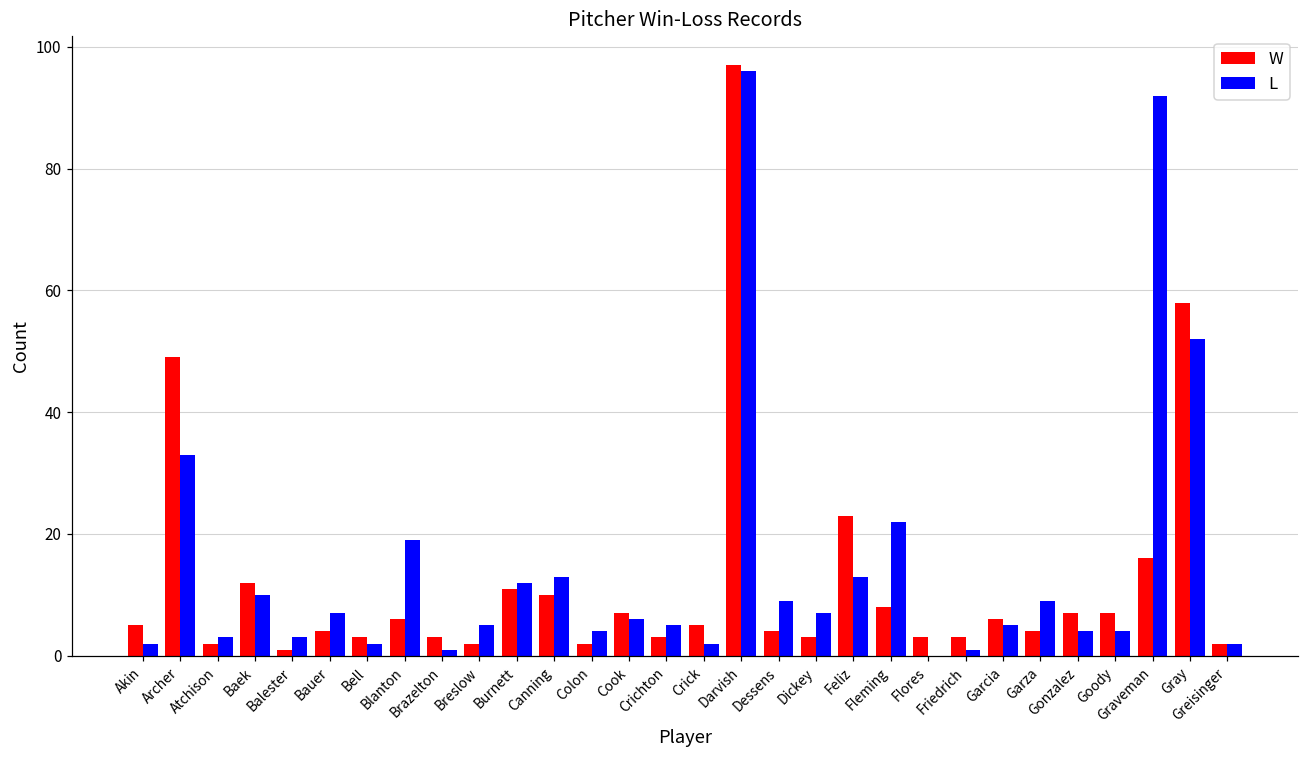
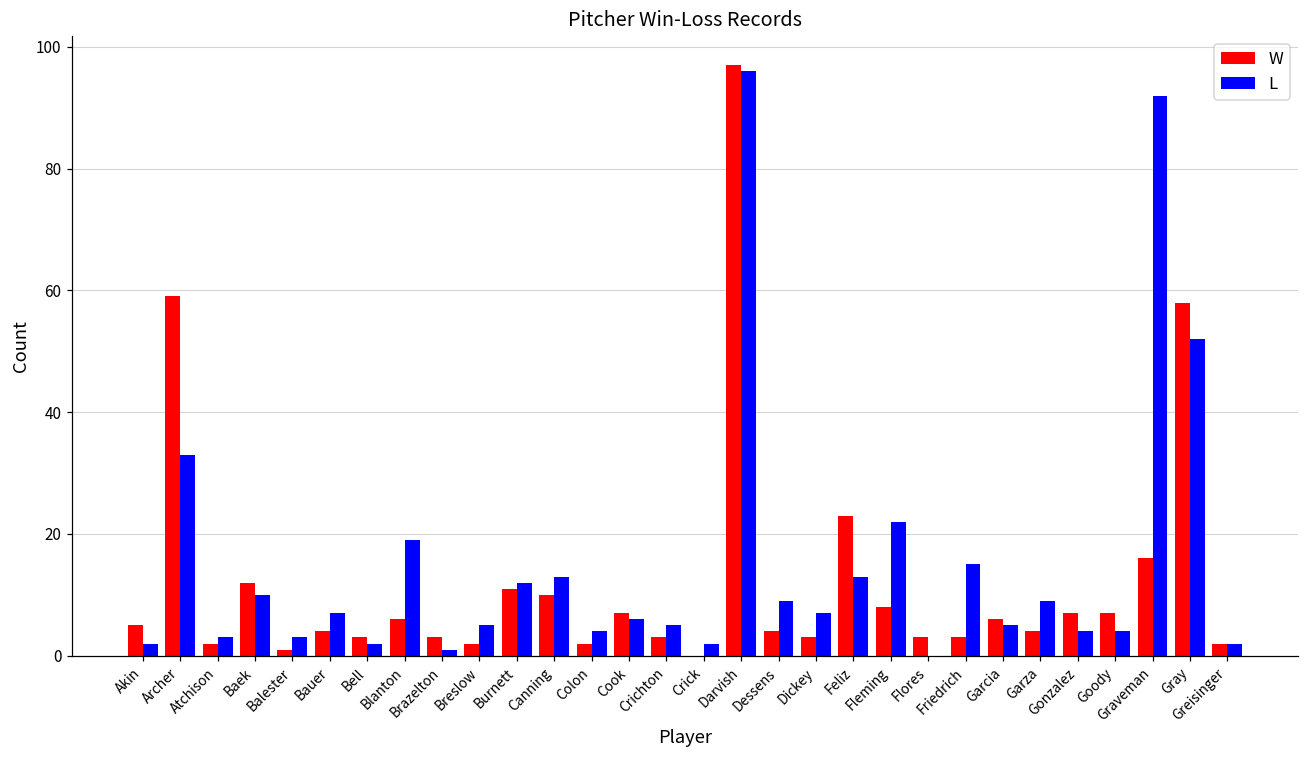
  {
    "W": {
      "Akin": 5,
-     "Archer": 49,
+     "Archer": 59,
      "Atchison": 2,
      "Baek": 12,
      "Balester": 1,
      "Bauer": 4,
      "Bell": 3,
      "Blanton": 6,
      "Brazelton": 3,
      "Breslow": 2,
      "Burnett": 11,
      "Canning": 10,
      "Colon": 2,
      "Cook": 7,
      "Crichton": 3,
-     "Crick": 5,
+     "Crick": 0,
      "Darvish": 97,
      "Dessens": 4,
      "Dickey": 3,
      "Feliz": 23,
      "Fleming": 8,
      "Flores": 3,
      "Friedrich": 3,
      "Garcia": 6,
      "Garza": 4,
      "Gonzalez": 7,
      "Goody": 7,
      "Graveman": 16,
      "Gray": 58,
      "Greisinger": 2
    },
    "L": {
      "Akin": 2,
      "Archer": 33,
      "Atchison": 3,
      "Baek": 10,
      "Balester": 3,
      "Bauer": 7,
      "Bell": 2,
      "Blanton": 19,
      "Brazelton": 1,
      "Breslow": 5,
      "Burnett": 12,
      "Canning": 13,
      "Colon": 4,
      "Cook": 6,
      "Crichton": 5,
      "Crick": 2,
      "Darvish": 96,
      "Dessens": 9,
      "Dickey": 7,
      "Feliz": 13,
      "Fleming": 22,
      "Flores": 0,
-     "Friedrich": 1,
+     "Friedrich": 15,
      "Garcia": 5,
      "Garza": 9,
      "Gonzalez": 4,
      "Goody": 4,
      "Graveman": 92,
      "Gray": 52,
      "Greisinger": 2
    }
  }
